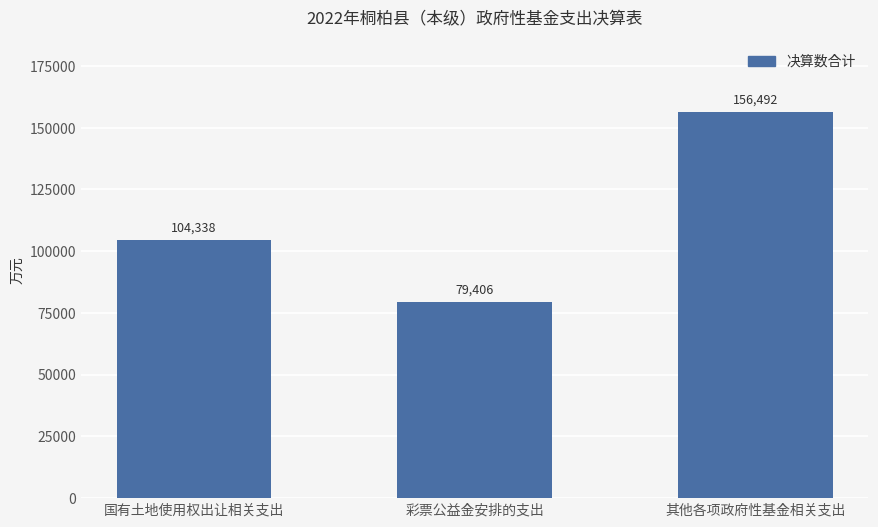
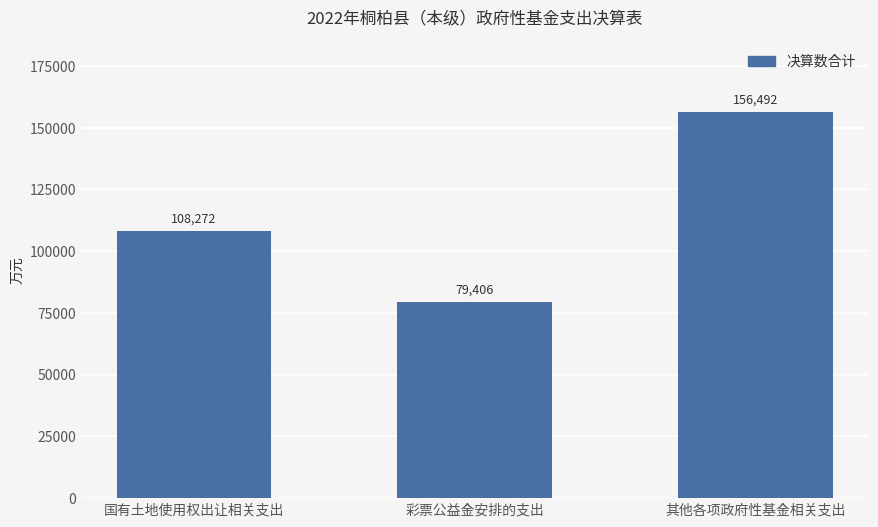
  {
-   "国有土地使用权出让相关支出": "104,338",
+   "国有土地使用权出让相关支出": "108,272",
    "彩票公益金安排的支出": "79,406",
    "其他各项政府性基金相关支出": "156,492"
  }
